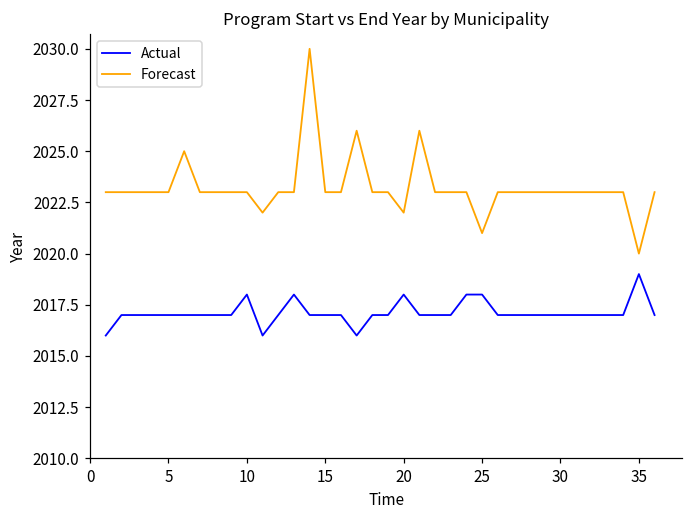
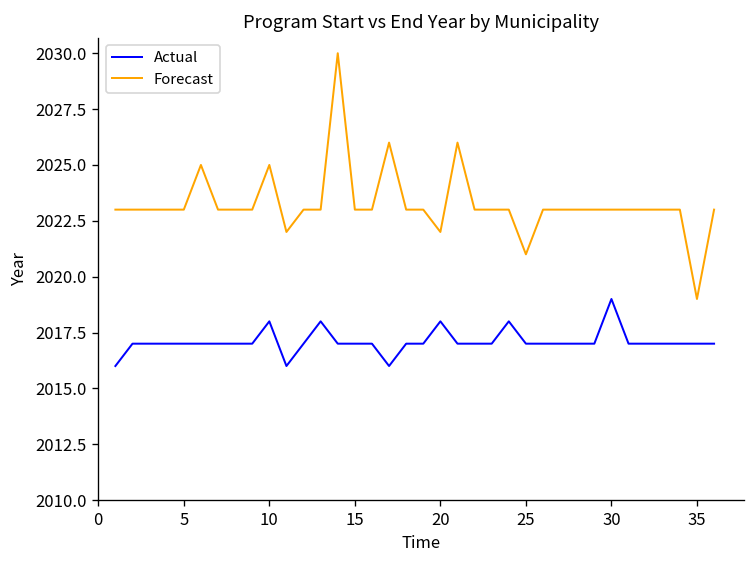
  {
    "Actual": {
      "5": 2017,
      "10": 2018,
      "15": 2017,
      "20": 2018,
-     "25": 2018,
-     "30": 2017,
-     "35": 2019
+     "25": 2017,
+     "30": 2019,
+     "35": 2017
    },
    "Forecast": {
      "5": 2023,
-     "10": 2023,
+     "10": 2025,
      "15": 2023,
      "20": 2022,
      "25": 2021,
      "30": 2023,
-     "35": 2020
+     "35": 2019
    }
  }
